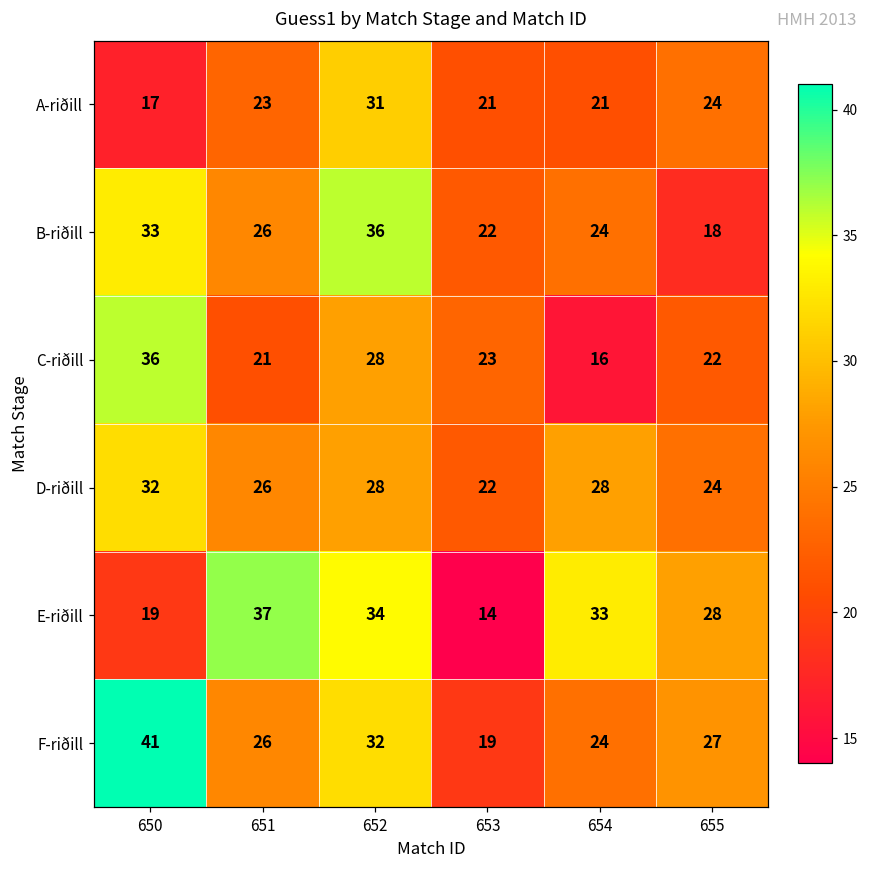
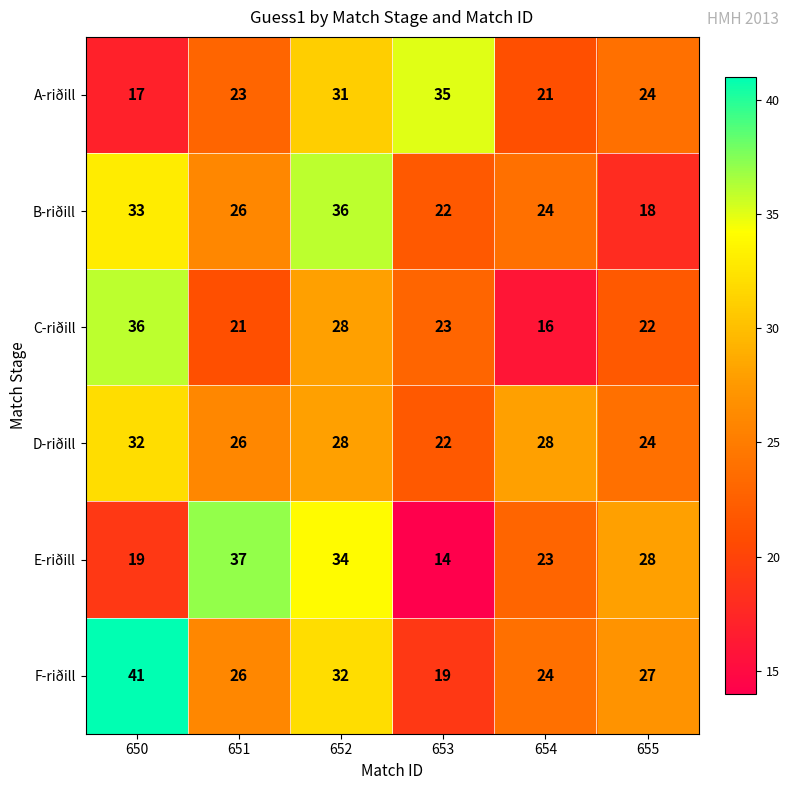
  {
    "A-riðill": {
      "650": 17,
      "651": 23,
      "652": 31,
-     "653": 21,
+     "653": 35,
      "654": 21,
      "655": 24
    },
    "B-riðill": {
      "650": 33,
      "651": 26,
      "652": 36,
      "653": 22,
      "654": 24,
      "655": 18
    },
    "C-riðill": {
      "650": 36,
      "651": 21,
      "652": 28,
      "653": 23,
      "654": 16,
      "655": 22
    },
    "D-riðill": {
      "650": 32,
      "651": 26,
      "652": 28,
      "653": 22,
      "654": 28,
      "655": 24
    },
    "E-riðill": {
      "650": 19,
      "651": 37,
      "652": 34,
      "653": 14,
-     "654": 33,
+     "654": 23,
      "655": 28
    },
    "F-riðill": {
      "650": 41,
      "651": 26,
      "652": 32,
      "653": 19,
      "654": 24,
      "655": 27
    }
  }
